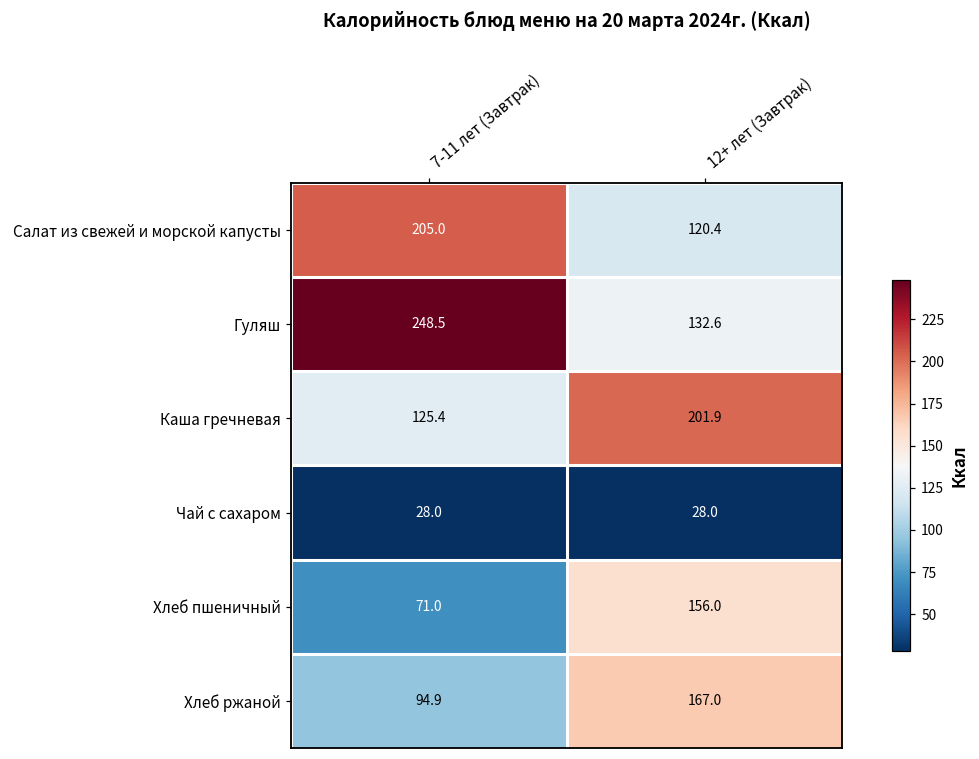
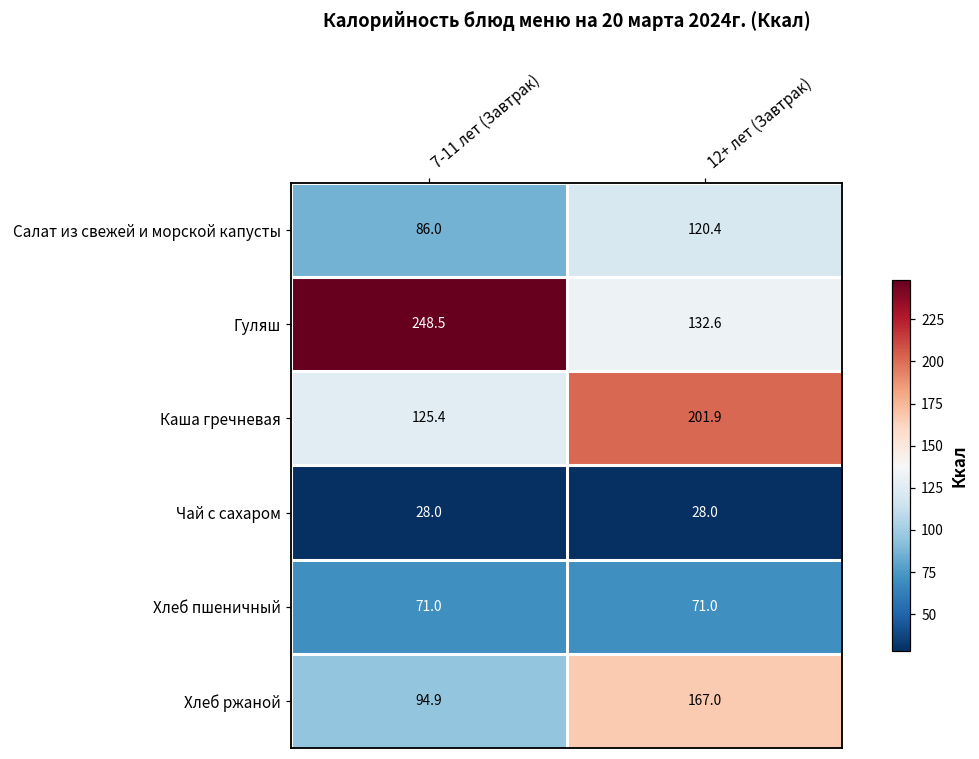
  {
    "Салат из свежей и морской капусты": {
-     "7-11 лет (Завтрак)": 205.0,
+     "7-11 лет (Завтрак)": 86.0,
      "12+ лет (Завтрак)": 120.4
    },
    "Гуляш": {
      "7-11 лет (Завтрак)": 248.5,
      "12+ лет (Завтрак)": 132.6
    },
    "Каша гречневая": {
      "7-11 лет (Завтрак)": 125.4,
      "12+ лет (Завтрак)": 201.9
    },
    "Чай с сахаром": {
      "7-11 лет (Завтрак)": 28.0,
      "12+ лет (Завтрак)": 28.0
    },
    "Хлеб пшеничный": {
      "7-11 лет (Завтрак)": 71.0,
-     "12+ лет (Завтрак)": 156.0
+     "12+ лет (Завтрак)": 71.0
    },
    "Хлеб ржаной": {
      "7-11 лет (Завтрак)": 94.9,
      "12+ лет (Завтрак)": 167.0
    }
  }
